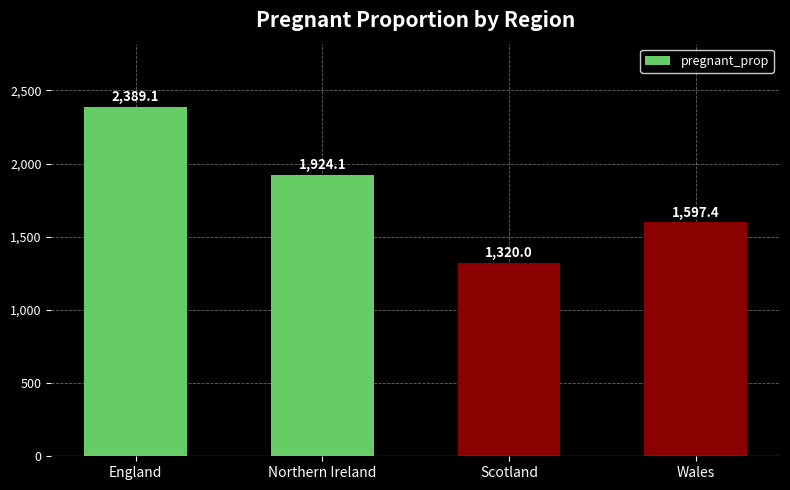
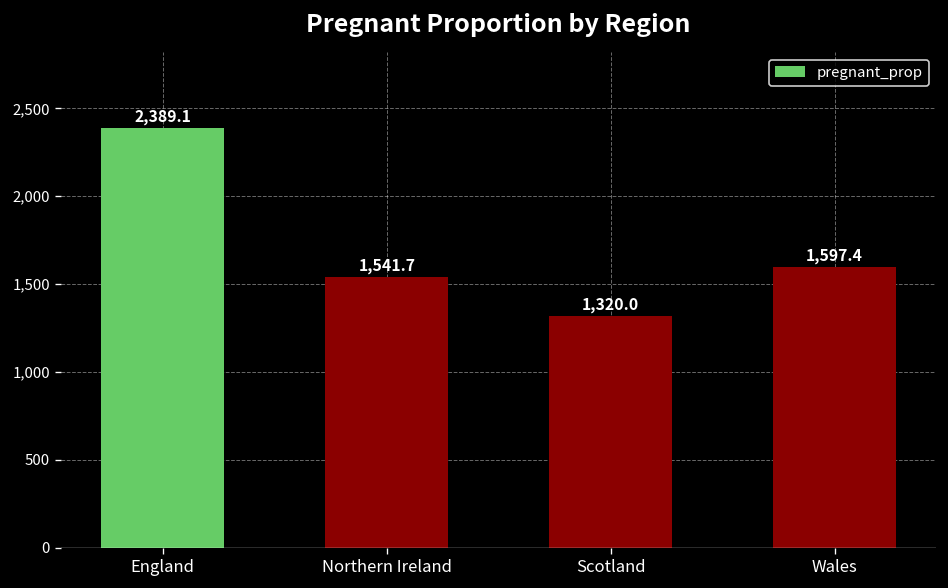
  {
    "England": "2,389.1",
-   "Northern Ireland": "1,924.1",
+   "Northern Ireland": "1,541.7",
    "Scotland": "1,320.0",
    "Wales": "1,597.4"
  }
